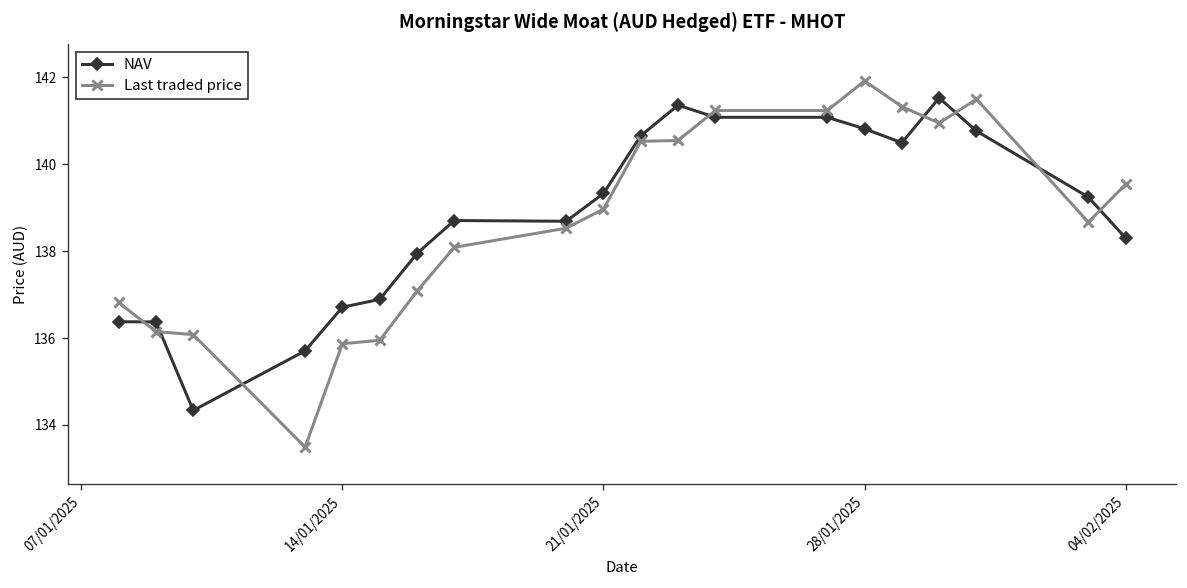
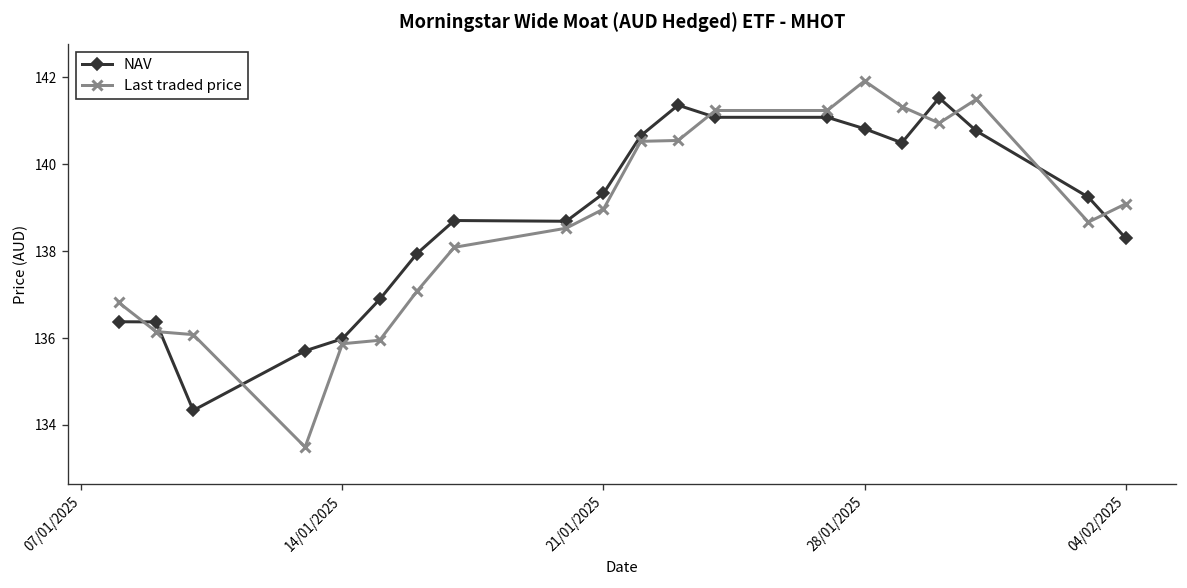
  {
    "NAV": {
-     "14/01/2025": 136.7,
+     "14/01/2025": 136.0,
      "21/01/2025": 139.3,
      "28/01/2025": 140.8,
      "04/02/2025": 138.3
    },
    "Last traded price": {
      "14/01/2025": 135.9,
      "21/01/2025": 139.0,
      "28/01/2025": 141.9,
-     "04/02/2025": 139.5
+     "04/02/2025": 139.1
    }
  }
